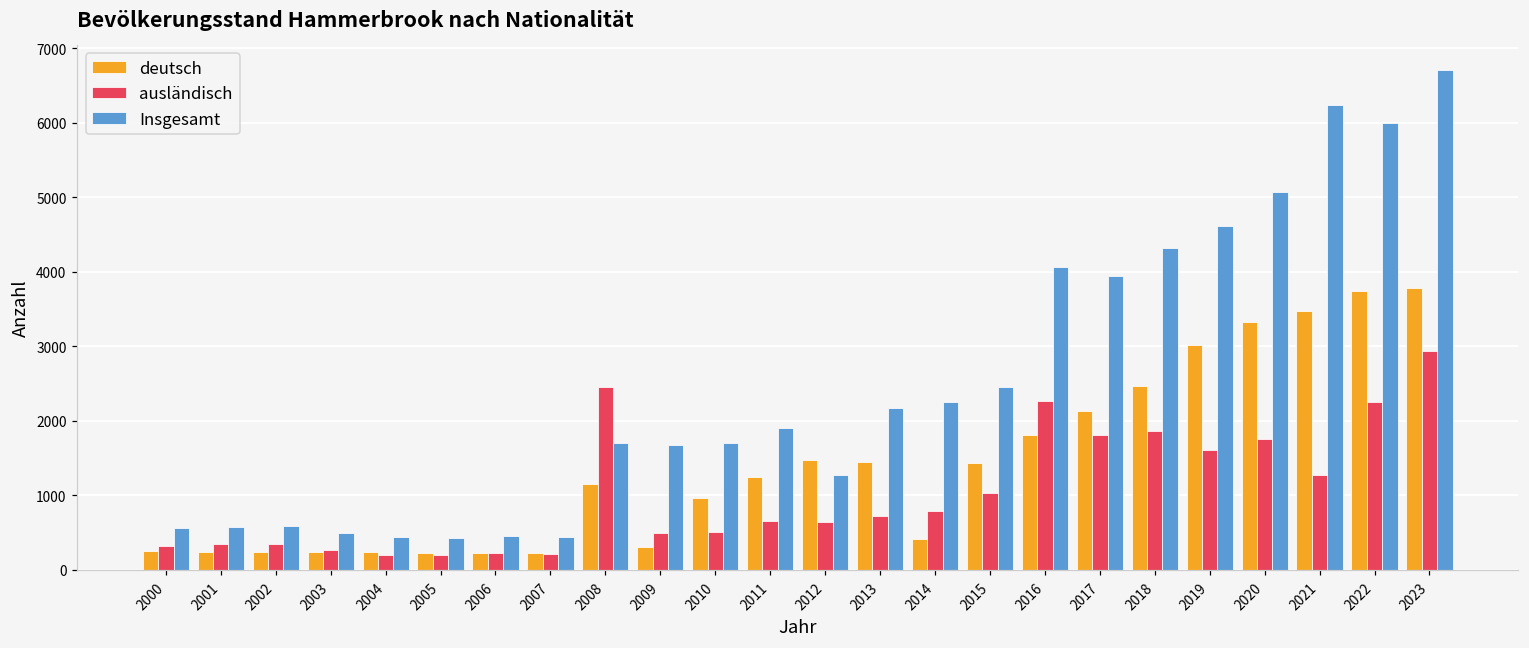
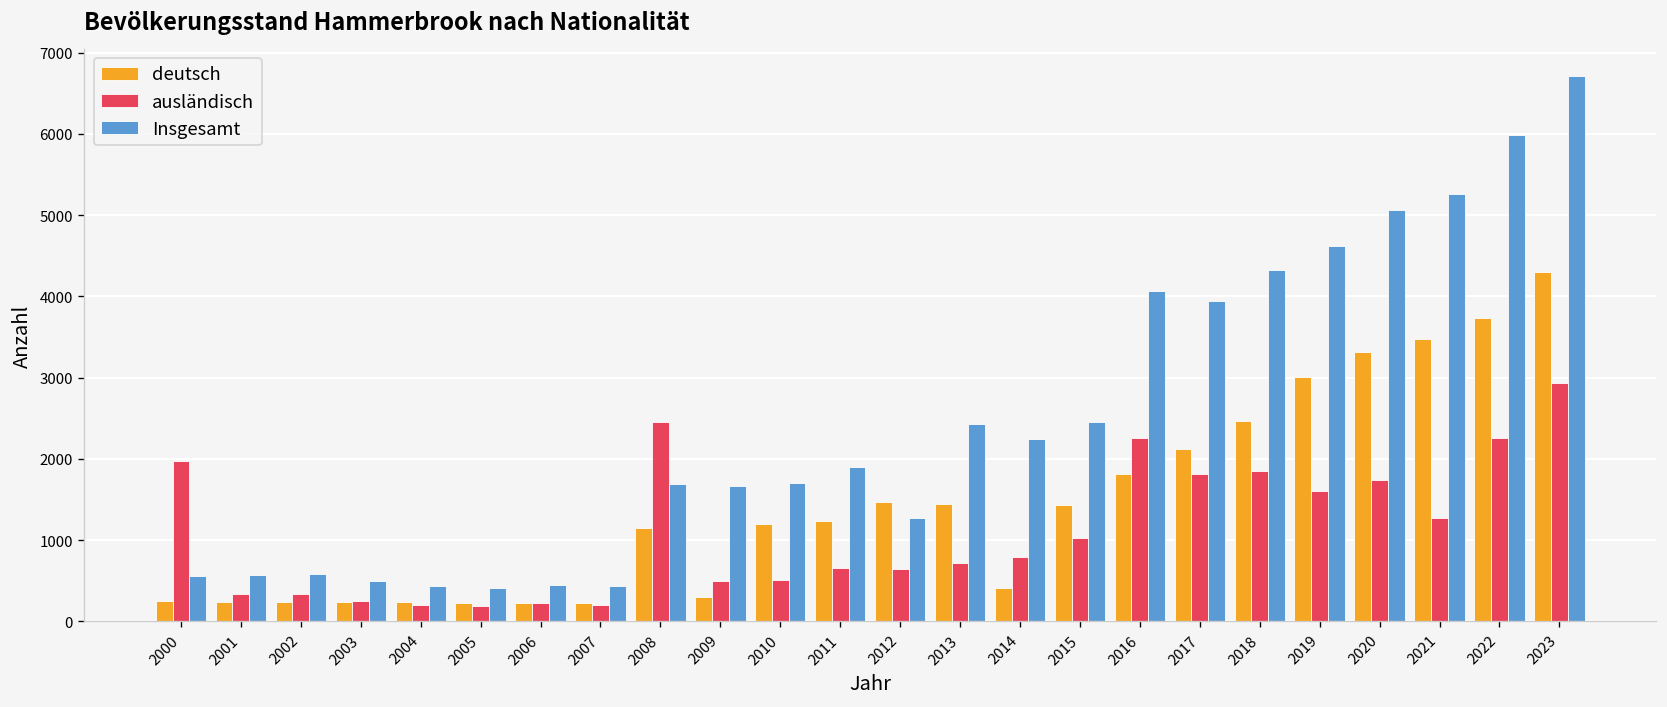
  {
    "deutsch": {
      "2000": 300,
      "2001": 200,
      "2002": 200,
      "2003": 200,
      "2004": 200,
      "2005": 200,
      "2006": 200,
      "2007": 200,
      "2008": 1200,
      "2009": 300,
-     "2010": 1000,
+     "2010": 1200,
      "2011": 1200,
      "2012": 1500,
      "2013": 1400,
      "2014": 400,
      "2015": 1400,
      "2016": 1800,
      "2017": 2100,
      "2018": 2500,
      "2019": 3000,
      "2020": 3300,
      "2021": 3500,
      "2022": 3700,
-     "2023": 3800
+     "2023": 4300
    },
    "ausländisch": {
-     "2000": 300,
+     "2000": 2000,
      "2001": 300,
      "2002": 300,
      "2003": 300,
      "2004": 200,
      "2005": 200,
      "2006": 200,
      "2007": 200,
      "2008": 2500,
      "2009": 500,
      "2010": 500,
      "2011": 700,
      "2012": 600,
      "2013": 700,
      "2014": 800,
      "2015": 1000,
      "2016": 2300,
      "2017": 1800,
      "2018": 1900,
      "2019": 1600,
      "2020": 1700,
      "2021": 1300,
      "2022": 2300,
      "2023": 2900
    },
    "Insgesamt": {
      "2000": 600,
      "2001": 600,
      "2002": 600,
      "2003": 500,
      "2004": 400,
      "2005": 400,
      "2006": 500,
      "2007": 400,
      "2008": 1700,
      "2009": 1700,
      "2010": 1700,
      "2011": 1900,
      "2012": 1300,
-     "2013": 2200,
+     "2013": 2400,
      "2014": 2200,
      "2015": 2500,
      "2016": 4100,
      "2017": 3900,
      "2018": 4300,
      "2019": 4600,
      "2020": 5100,
-     "2021": 6200,
+     "2021": 5300,
      "2022": 6000,
      "2023": 6700
    }
  }
